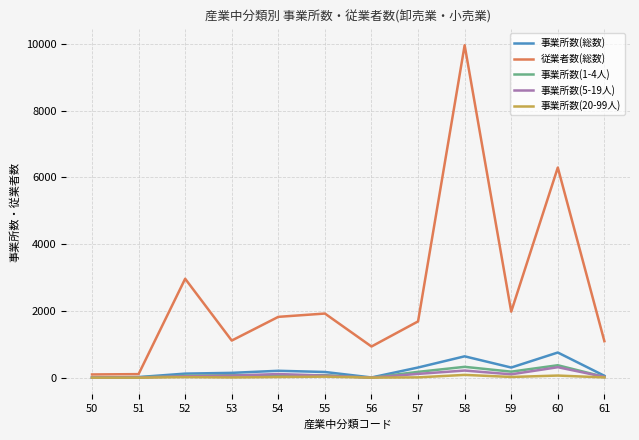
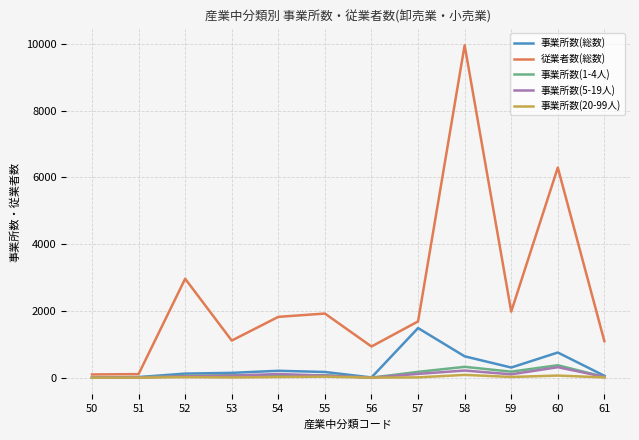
  {
    "事業所数(総数)": {
      "54": 200,
      "55": 200,
-     "57": 300,
+     "57": 1500,
      "58": 600,
      "59": 300,
      "60": 800
    },
    "事業所数(1-4人)": {
      "58": 300,
      "59": 200
    },
    "事業所数(5-19人)": {
      "58": 200,
      "59": 100
    }
  }
